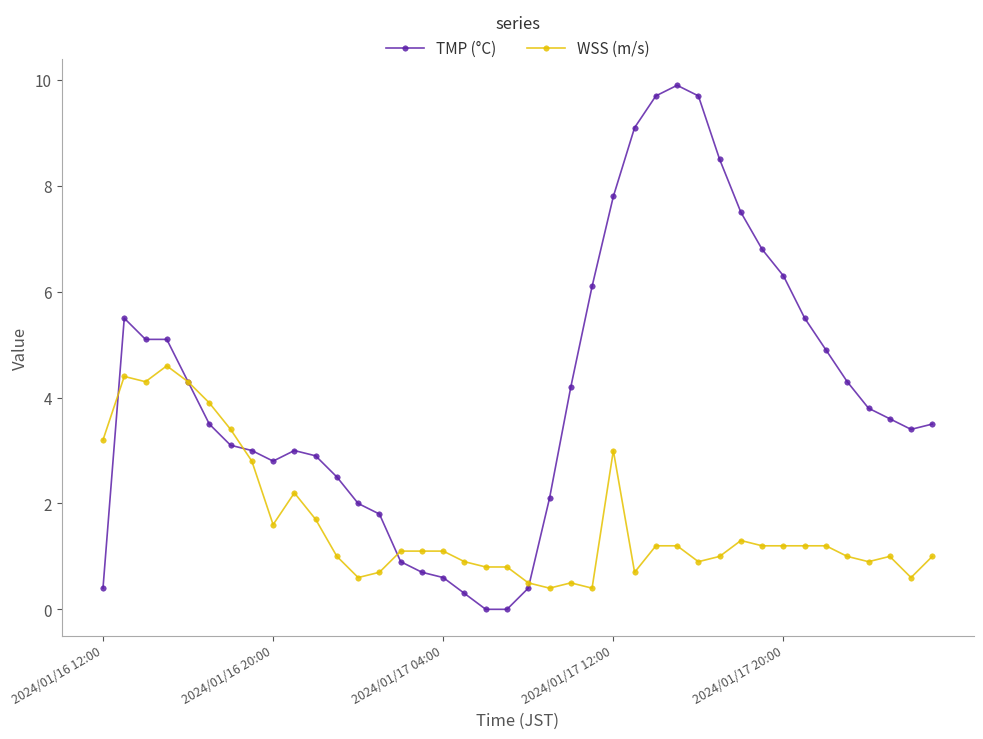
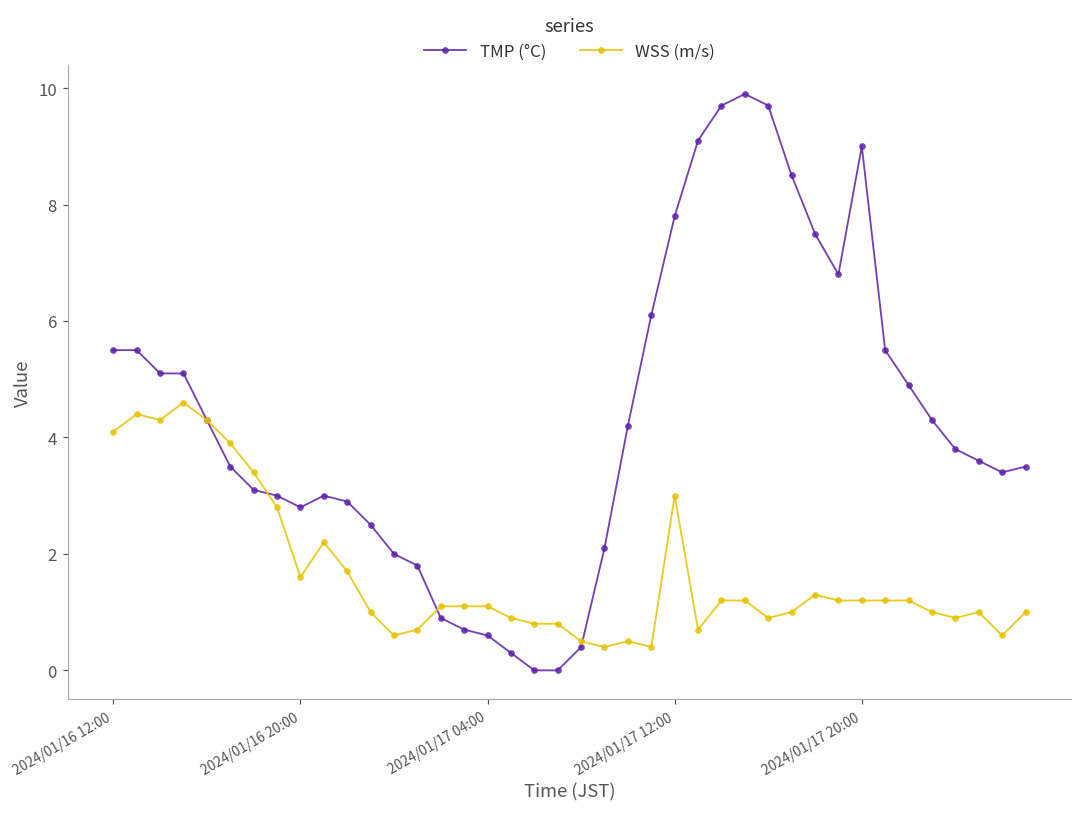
  {
    "TMP (°C)": {
-     "2024/01/16 12:00": 0.4,
+     "2024/01/16 12:00": 5.5,
      "2024/01/16 20:00": 2.8,
      "2024/01/17 04:00": 0.6,
      "2024/01/17 12:00": 7.8,
-     "2024/01/17 20:00": 6.3
+     "2024/01/17 20:00": 9.0
    },
    "WSS (m/s)": {
-     "2024/01/16 12:00": 3.2,
+     "2024/01/16 12:00": 4.1,
      "2024/01/16 20:00": 1.6,
      "2024/01/17 04:00": 1.1,
      "2024/01/17 12:00": 3.0,
      "2024/01/17 20:00": 1.2
    }
  }
